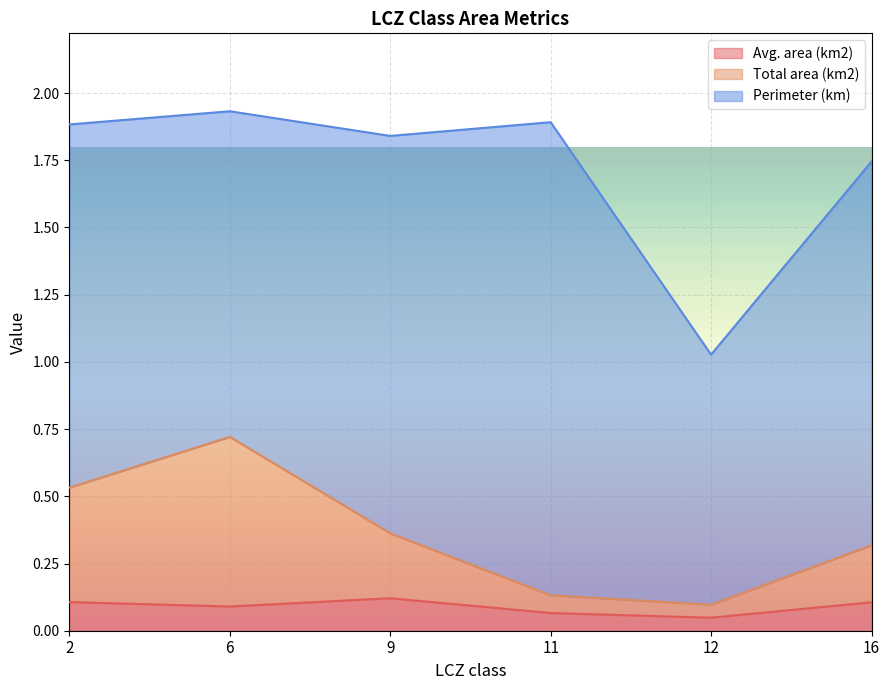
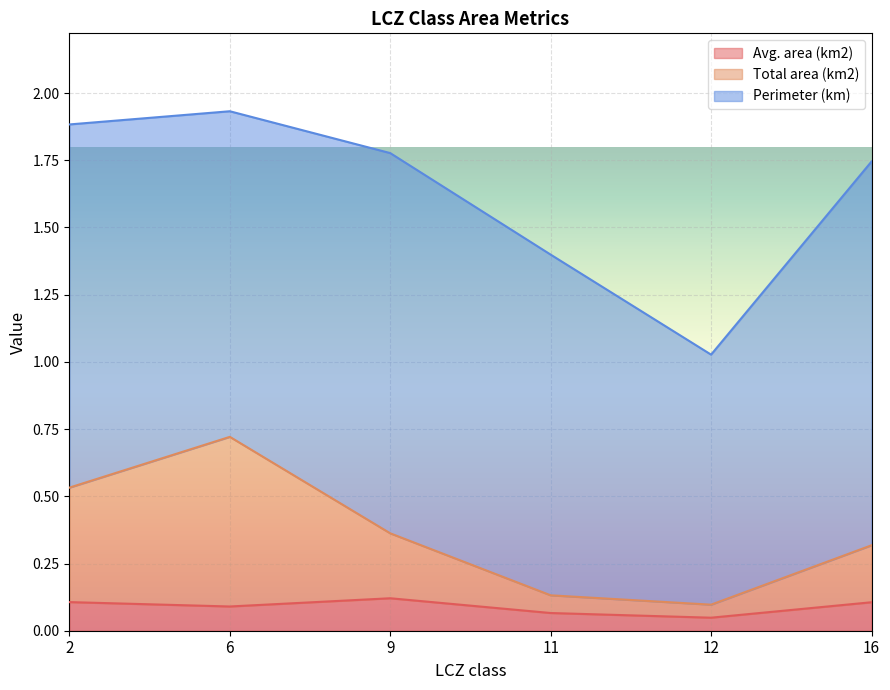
  {
    "Perimeter (km)": {
      "2": 1.35,
      "6": 1.21,
-     "9": 1.48,
-     "11": 1.76,
+     "9": 1.41,
+     "11": 1.27,
      "12": 0.93,
      "16": 1.43
    }
  }
